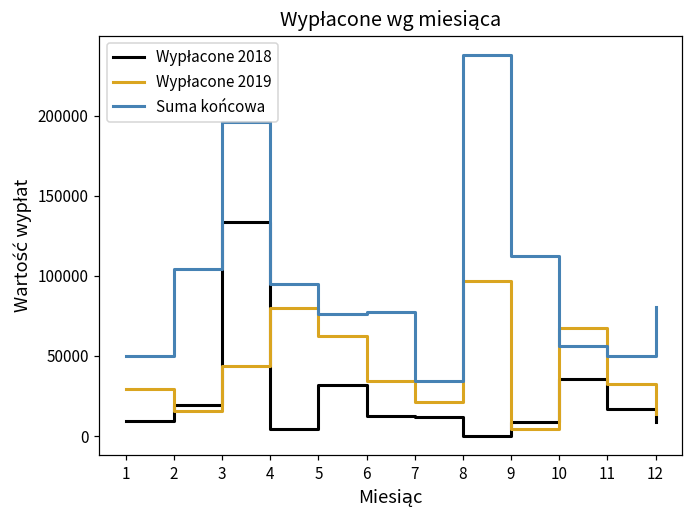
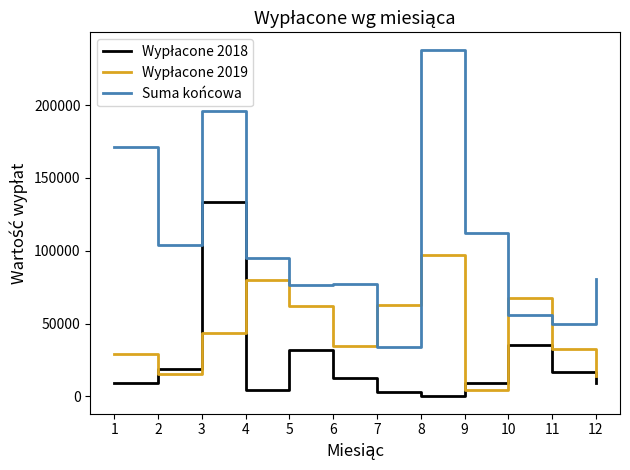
  {
    "Wypłacone 2018": {
      "1": 9000,
      "2": 19000,
      "3": 134000,
      "4": 4000,
      "5": 32000,
      "6": 12000,
-     "7": 12000,
+     "7": 3000,
      "8": 0,
      "9": 9000,
      "10": 35000,
      "11": 17000,
      "12": 9000
    },
    "Wypłacone 2019": {
      "1": 29000,
      "2": 15000,
      "3": 44000,
      "4": 80000,
      "5": 62000,
      "6": 34000,
-     "7": 21000,
+     "7": 63000,
      "8": 97000,
      "9": 4000,
      "10": 68000,
      "11": 32000,
      "12": 14000
    },
    "Suma końcowa": {
-     "1": 50000,
+     "1": 171000,
      "2": 104000,
      "3": 196000,
      "4": 95000,
      "5": 76000,
      "6": 77000,
      "7": 34000,
      "8": 238000,
      "9": 112000,
      "10": 56000,
      "11": 50000,
      "12": 81000
    }
  }
